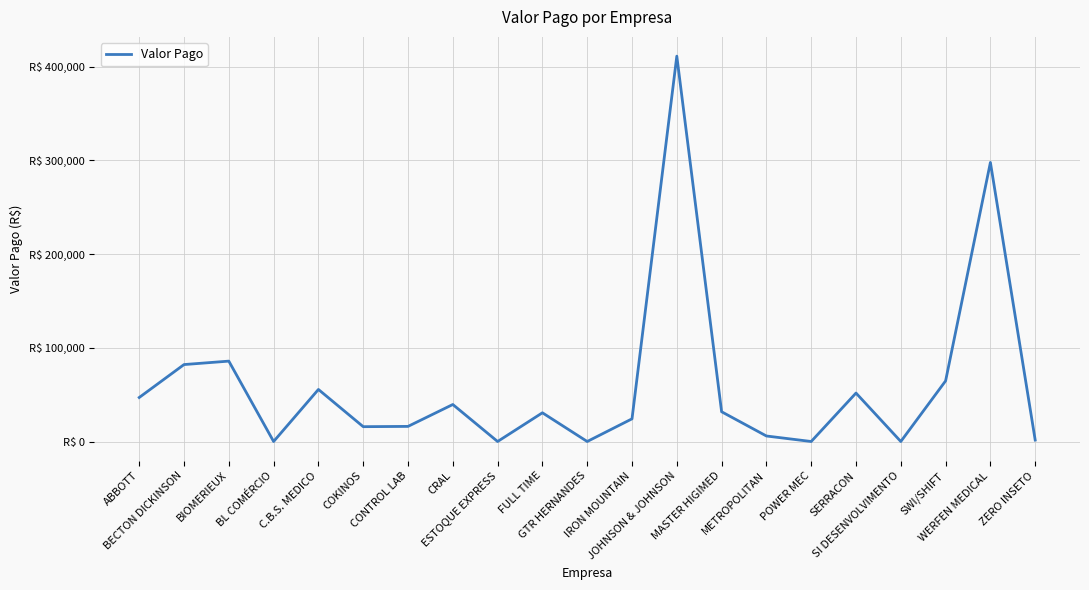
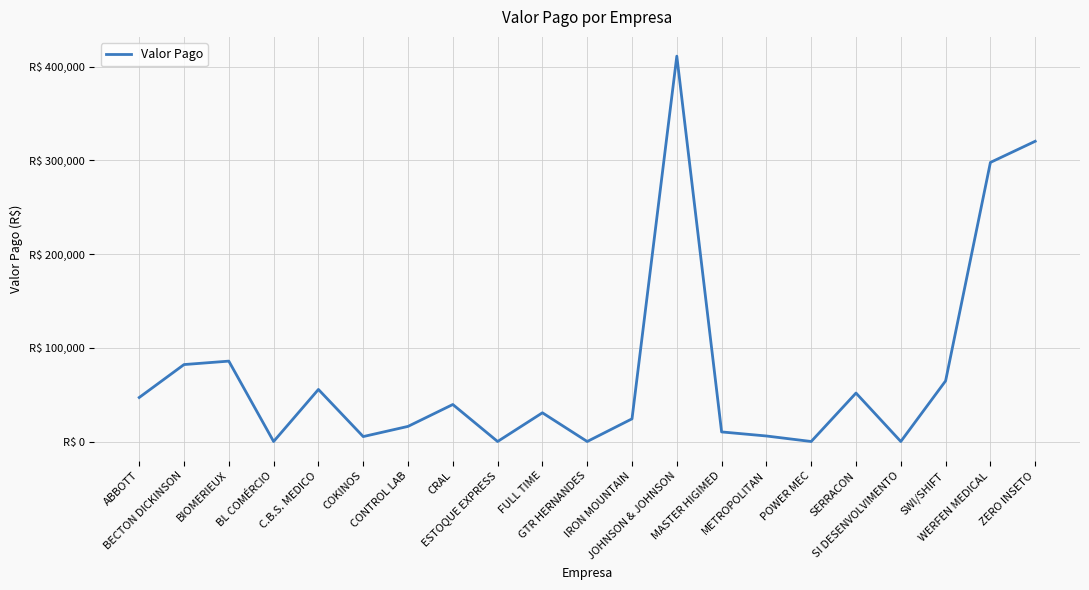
  {
    "ABBOTT": "R$ 50,000",
    "BECTON DICKINSON": "R$ 80,000",
    "BIOMERIEUX": "R$ 90,000",
    "BL COMÉRCIO": "R$ 0",
    "C.B.S. MEDICO": "R$ 60,000",
-   "COKINOS": "R$ 20,000",
+   "COKINOS": "R$ 10,000",
    "CONTROL LAB": "R$ 20,000",
    "CRAL": "R$ 40,000",
    "ESTOQUE EXPRESS": "R$ 0",
    "FULL TIME": "R$ 30,000",
    "GTR HERNANDES": "R$ 0",
    "IRON MOUNTAIN": "R$ 20,000",
    "JOHNSON & JOHNSON": "R$ 410,000",
-   "MASTER HIGIMED": "R$ 30,000",
+   "MASTER HIGIMED": "R$ 10,000",
    "METROPOLITAN": "R$ 10,000",
    "POWER MEC": "R$ 0",
    "SERRACON": "R$ 50,000",
    "SI DESENVOLVIMENTO": "R$ 0",
    "SWI/SHIFT": "R$ 60,000",
    "WERFEN MEDICAL": "R$ 300,000",
-   "ZERO INSETO": "R$ 0"
+   "ZERO INSETO": "R$ 320,000"
  }
